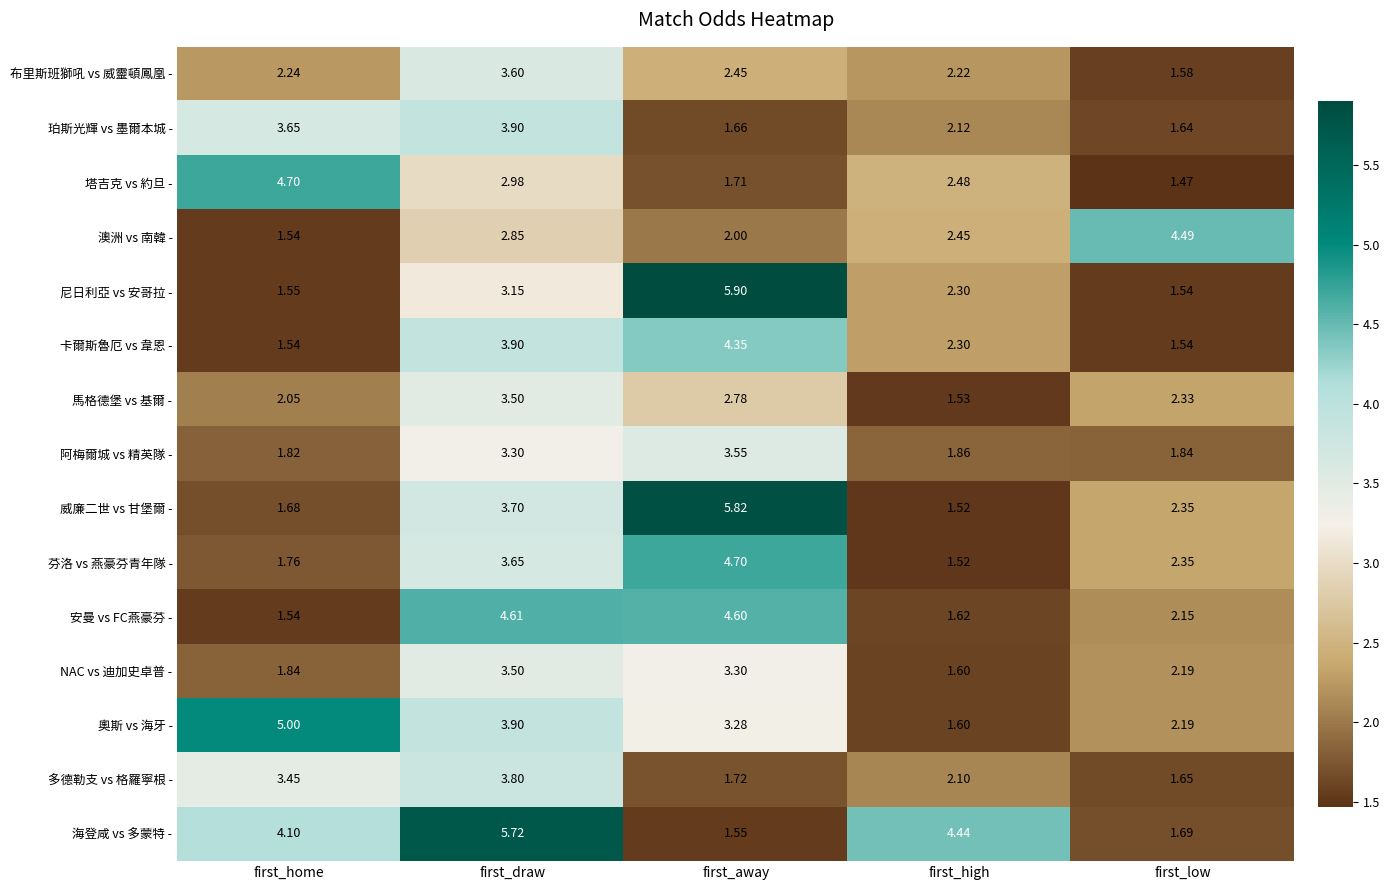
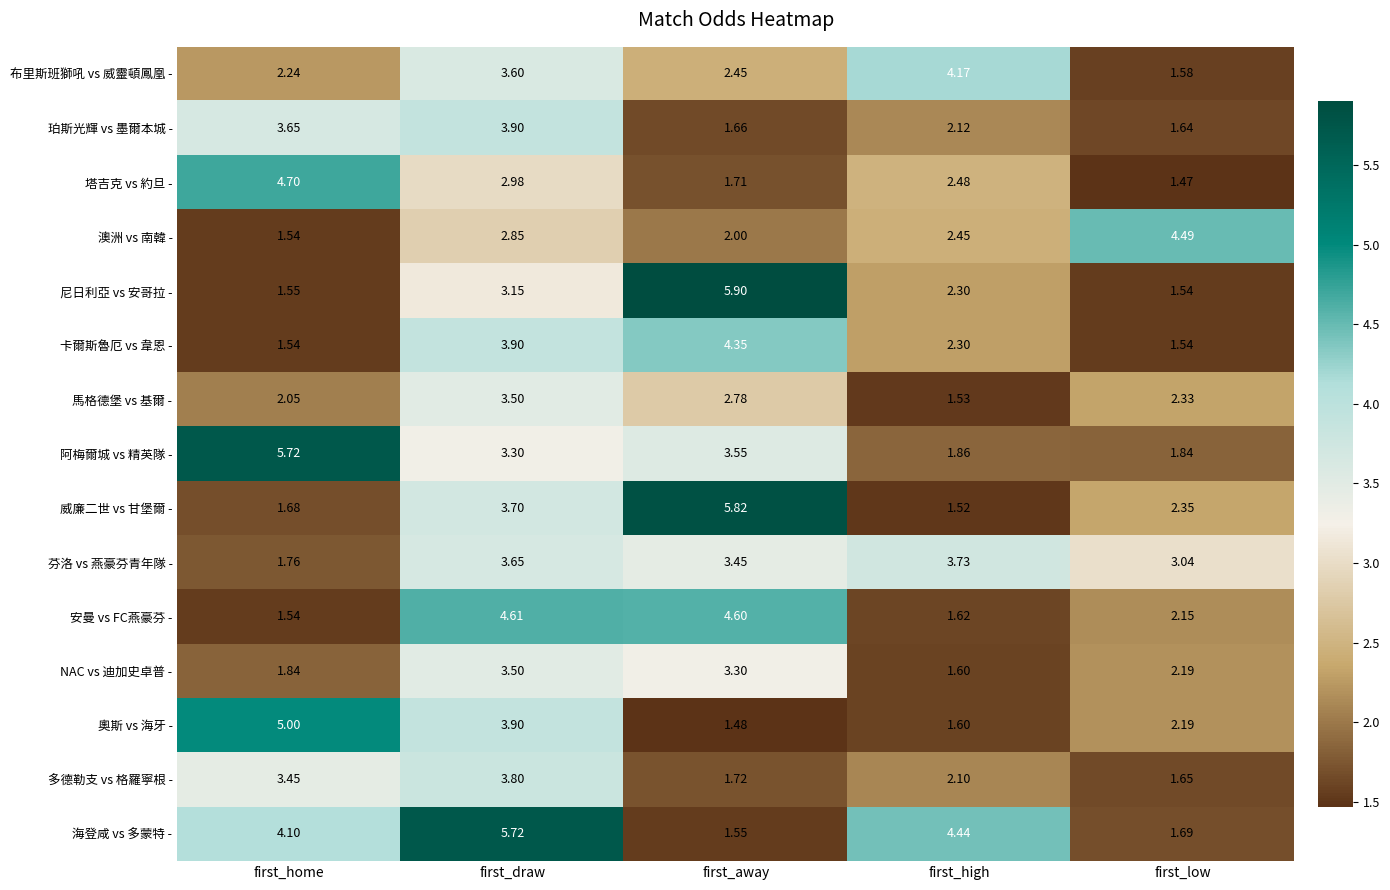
  {
    "布里斯班獅吼 vs 威靈頓鳳凰 -": {
      "first_home": 2.24,
      "first_draw": 3.60,
      "first_away": 2.45,
-     "first_high": 2.22,
+     "first_high": 4.17,
      "first_low": 1.58
    },
    "珀斯光輝 vs 墨爾本城 -": {
      "first_home": 3.65,
      "first_draw": 3.90,
      "first_away": 1.66,
      "first_high": 2.12,
      "first_low": 1.64
    },
    "塔吉克 vs 約旦 -": {
      "first_home": 4.70,
      "first_draw": 2.98,
      "first_away": 1.71,
      "first_high": 2.48,
      "first_low": 1.47
    },
    "澳洲 vs 南韓 -": {
      "first_home": 1.54,
      "first_draw": 2.85,
      "first_away": 2.00,
      "first_high": 2.45,
      "first_low": 4.49
    },
    "尼日利亞 vs 安哥拉 -": {
      "first_home": 1.55,
      "first_draw": 3.15,
      "first_away": 5.90,
      "first_high": 2.30,
      "first_low": 1.54
    },
    "卡爾斯魯厄 vs 韋恩 -": {
      "first_home": 1.54,
      "first_draw": 3.90,
      "first_away": 4.35,
      "first_high": 2.30,
      "first_low": 1.54
    },
    "馬格德堡 vs 基爾 -": {
      "first_home": 2.05,
      "first_draw": 3.50,
      "first_away": 2.78,
      "first_high": 1.53,
      "first_low": 2.33
    },
    "阿梅爾城 vs 精英隊 -": {
-     "first_home": 1.82,
+     "first_home": 5.72,
      "first_draw": 3.30,
      "first_away": 3.55,
      "first_high": 1.86,
      "first_low": 1.84
    },
    "威廉二世 vs 甘堡爾 -": {
      "first_home": 1.68,
      "first_draw": 3.70,
      "first_away": 5.82,
      "first_high": 1.52,
      "first_low": 2.35
    },
    "芬洛 vs 燕豪芬青年隊 -": {
      "first_home": 1.76,
      "first_draw": 3.65,
-     "first_away": 4.70,
-     "first_high": 1.52,
-     "first_low": 2.35
+     "first_away": 3.45,
+     "first_high": 3.73,
+     "first_low": 3.04
    },
    "安曼 vs FC燕豪芬 -": {
      "first_home": 1.54,
      "first_draw": 4.61,
      "first_away": 4.60,
      "first_high": 1.62,
      "first_low": 2.15
    },
    "NAC vs 迪加史卓普 -": {
      "first_home": 1.84,
      "first_draw": 3.50,
      "first_away": 3.30,
      "first_high": 1.60,
      "first_low": 2.19
    },
    "奧斯 vs 海牙 -": {
      "first_home": 5.00,
      "first_draw": 3.90,
-     "first_away": 3.28,
+     "first_away": 1.48,
      "first_high": 1.60,
      "first_low": 2.19
    },
    "多德勒支 vs 格羅寧根 -": {
      "first_home": 3.45,
      "first_draw": 3.80,
      "first_away": 1.72,
      "first_high": 2.10,
      "first_low": 1.65
    },
    "海登咸 vs 多蒙特 -": {
      "first_home": 4.10,
      "first_draw": 5.72,
      "first_away": 1.55,
      "first_high": 4.44,
      "first_low": 1.69
    }
  }
